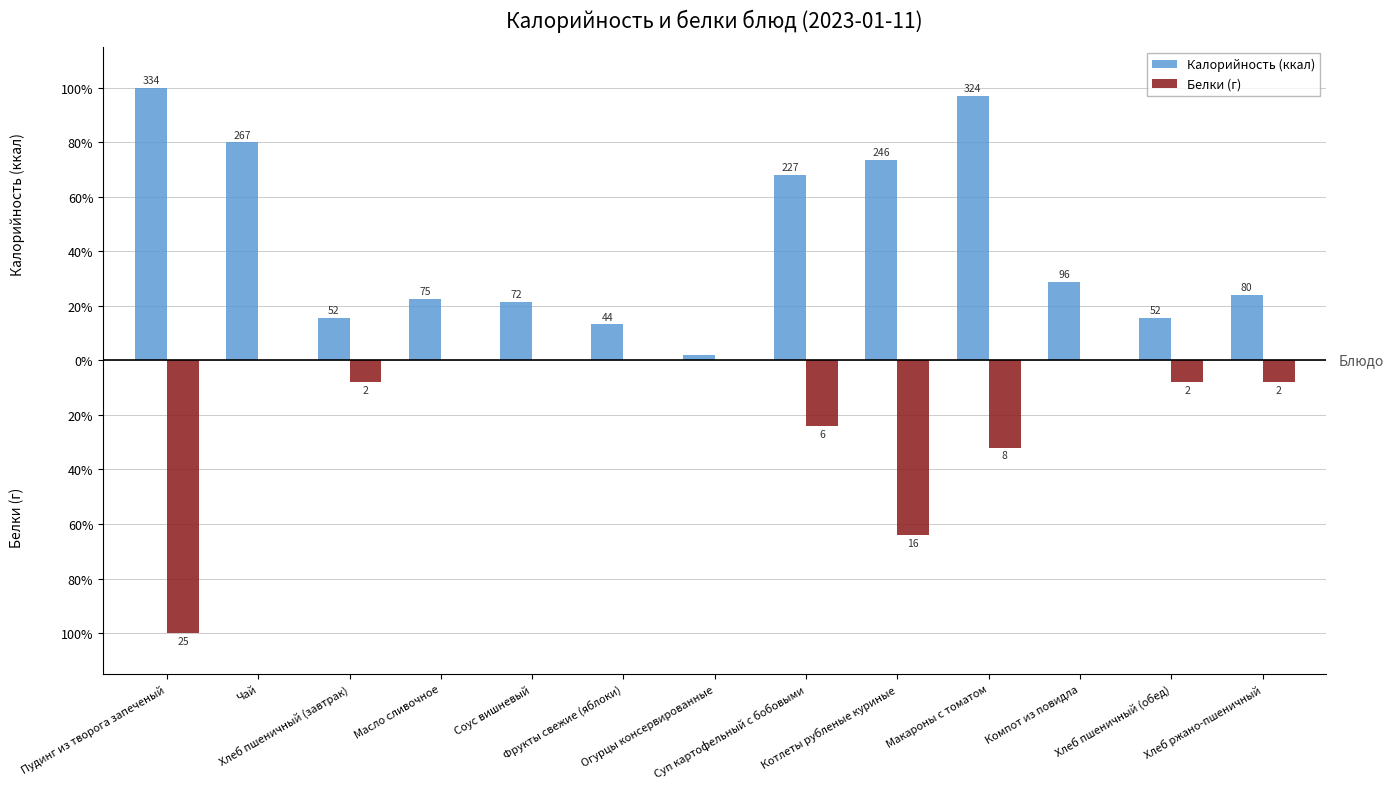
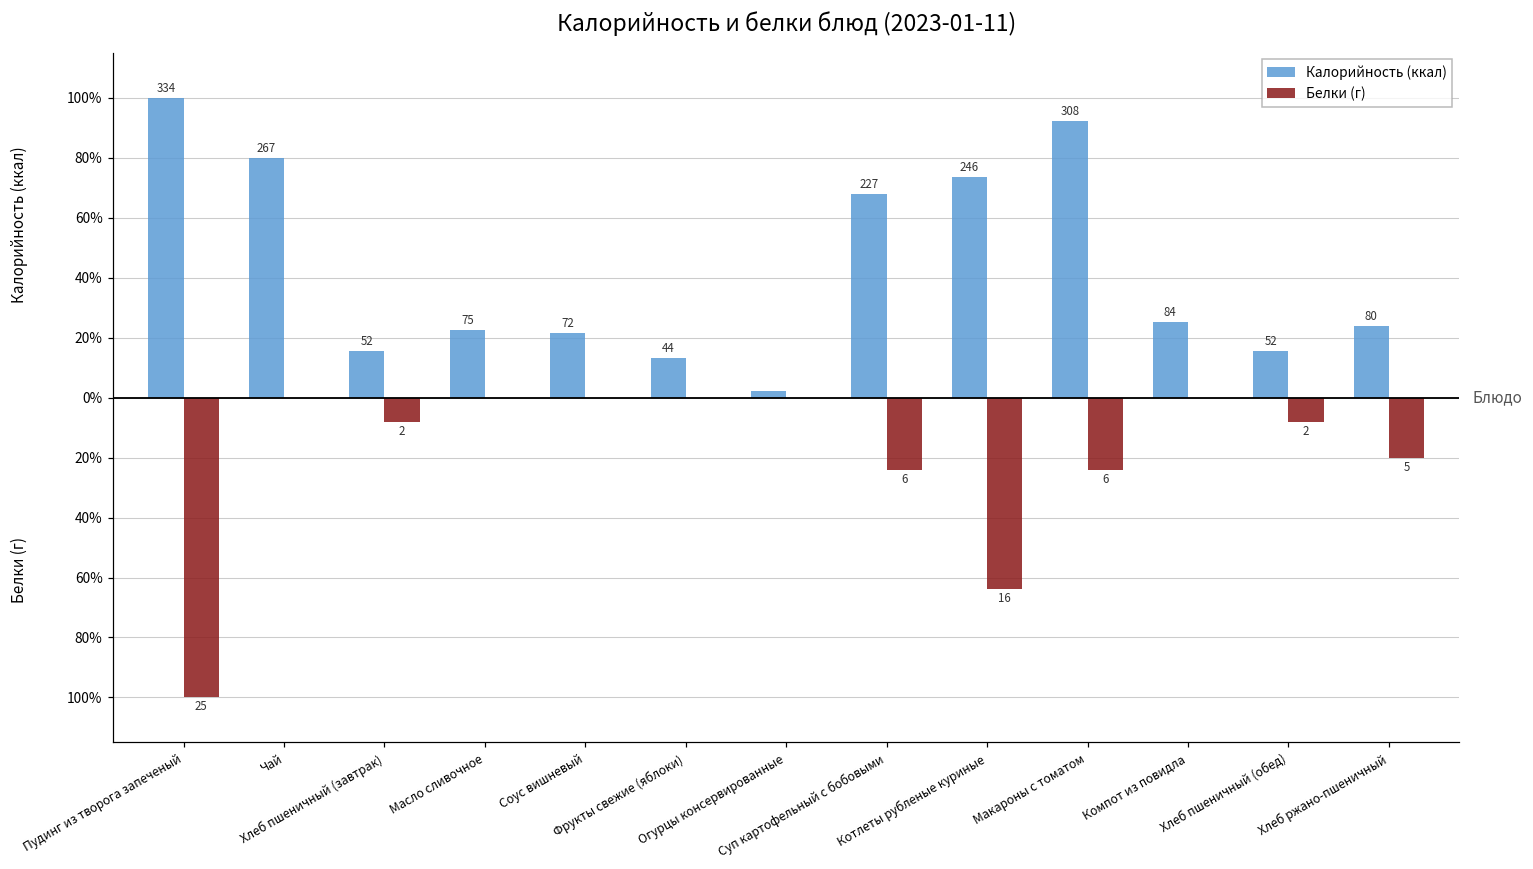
  {
    "Калорийность (ккал)": {
-     "Макароны с томатом": 324,
-     "Компот из повидла": 96
+     "Макароны с томатом": 308,
+     "Компот из повидла": 84
    },
    "Белки (г)": {
-     "Макароны с томатом": 8,
-     "Хлеб ржано-пшеничный": 2
+     "Макароны с томатом": 6,
+     "Хлеб ржано-пшеничный": 5
    }
  }
